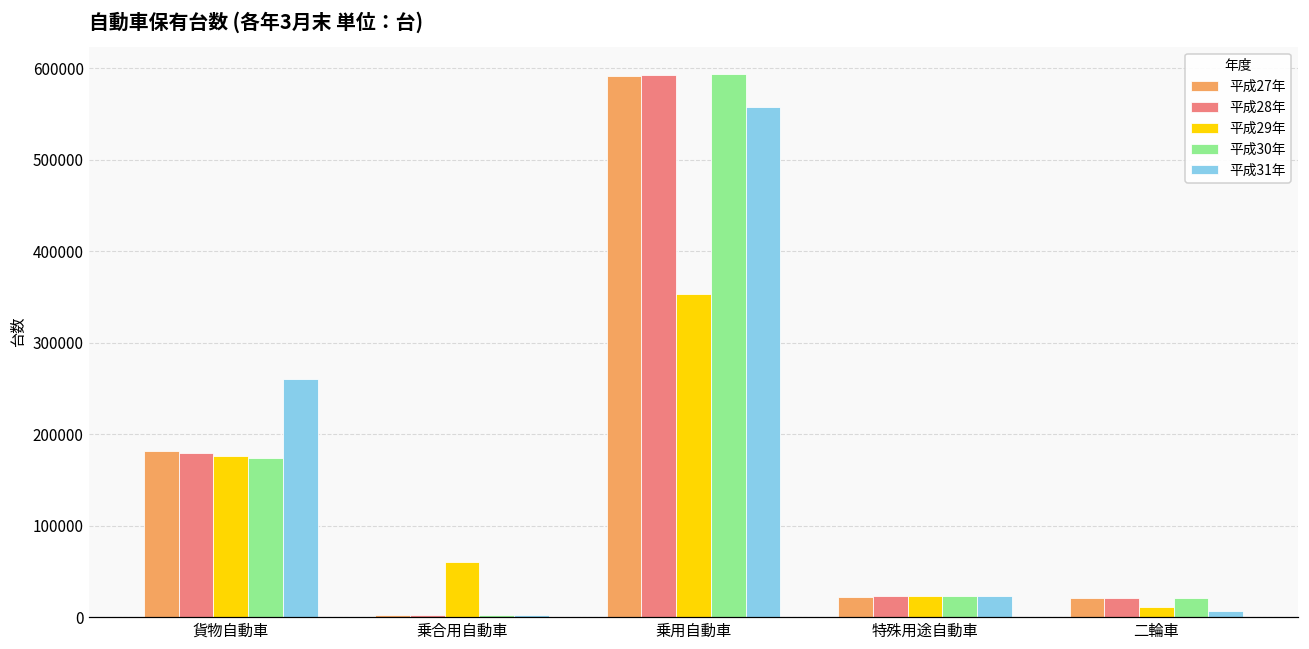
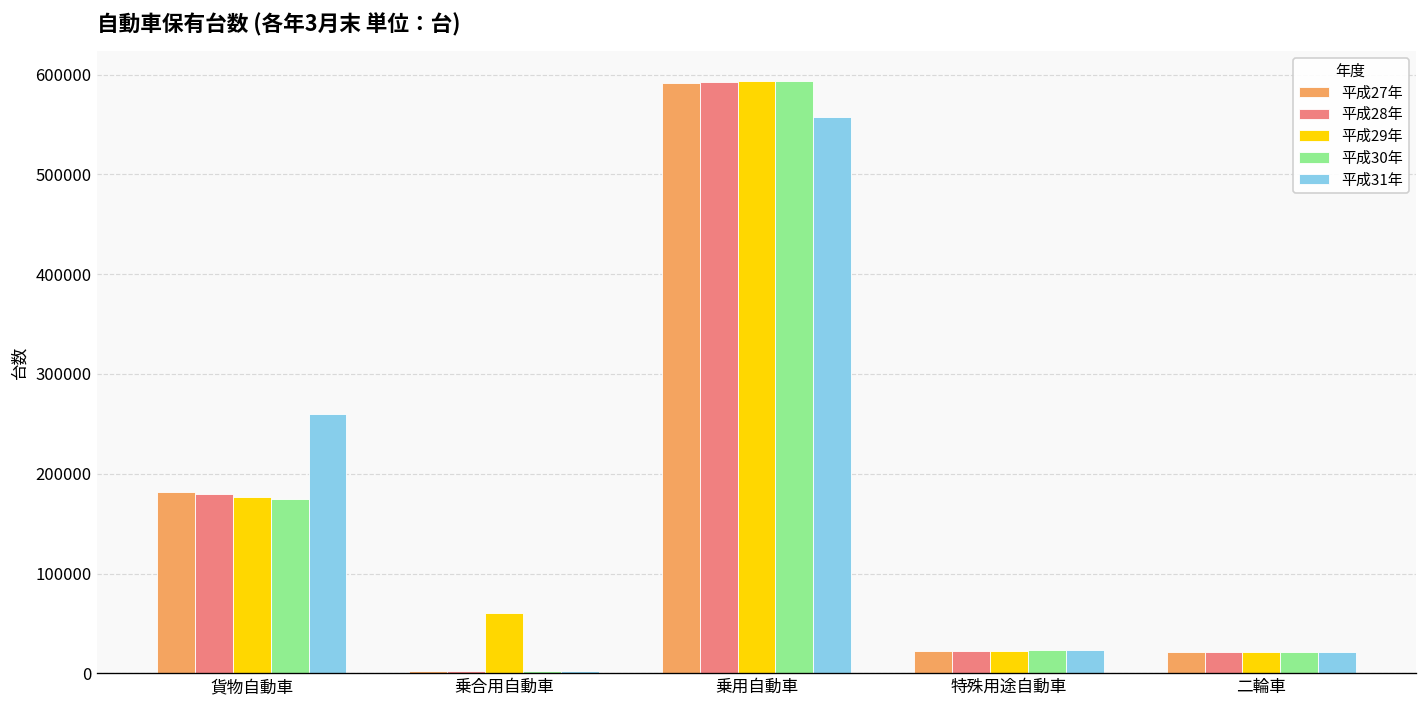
  {
    "平成29年": {
      "貨物自動車": 180000,
      "乗合用自動車": 60000,
-     "乗用自動車": 350000,
+     "乗用自動車": 590000,
      "特殊用途自動車": 20000,
-     "二輪車": 10000
+     "二輪車": 20000
    },
    "平成30年": {
      "貨物自動車": 170000,
      "乗用自動車": 590000,
      "特殊用途自動車": 20000,
      "二輪車": 20000
    },
    "平成31年": {
      "貨物自動車": 260000,
      "乗用自動車": 560000,
      "特殊用途自動車": 20000,
-     "二輪車": 10000
+     "二輪車": 20000
    }
  }
